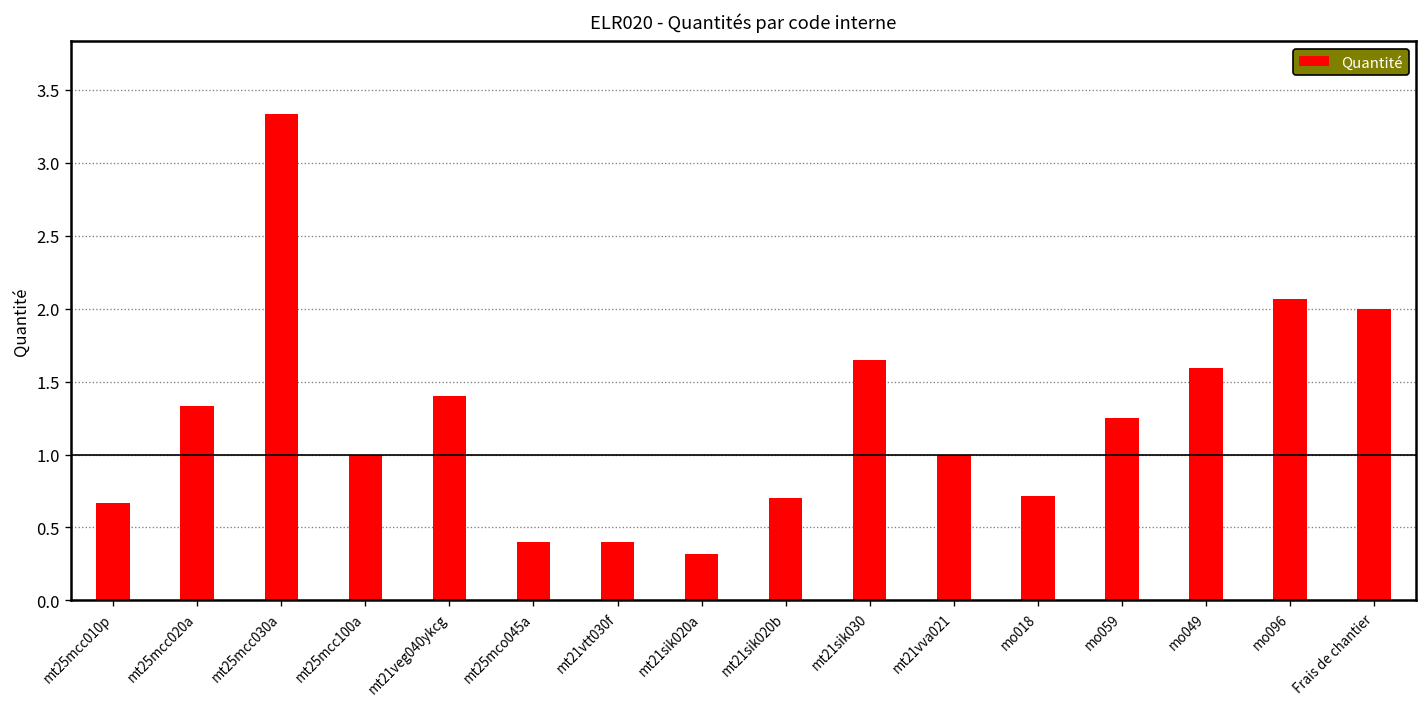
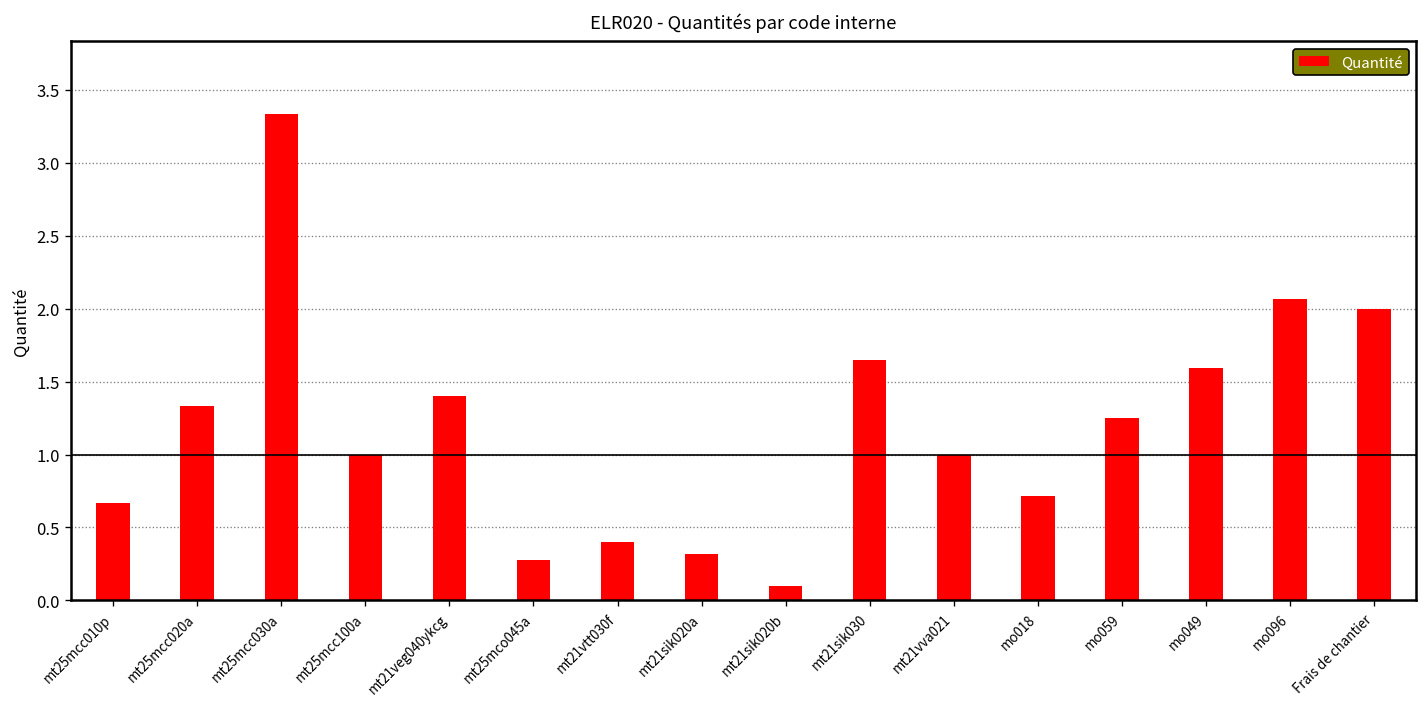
  {
    "mt25mcc010p": 0.67,
    "mt25mcc020a": 1.33,
    "mt25mcc030a": 3.33,
    "mt25mcc100a": 1.00,
    "mt21veg040ykcg": 1.40,
-   "mt25mco045a": 0.40,
+   "mt25mco045a": 0.28,
    "mt21vtt030f": 0.40,
    "mt21sik020a": 0.32,
-   "mt21sik020b": 0.7,
+   "mt21sik020b": 0.1,
    "mt21sik030": 1.65,
    "mt21vva021": 1.00,
    "mo018": 0.72,
    "mo059": 1.25,
    "mo049": 1.59,
    "mo096": 2.07,
    "Frais de chantier": 2.00
  }
